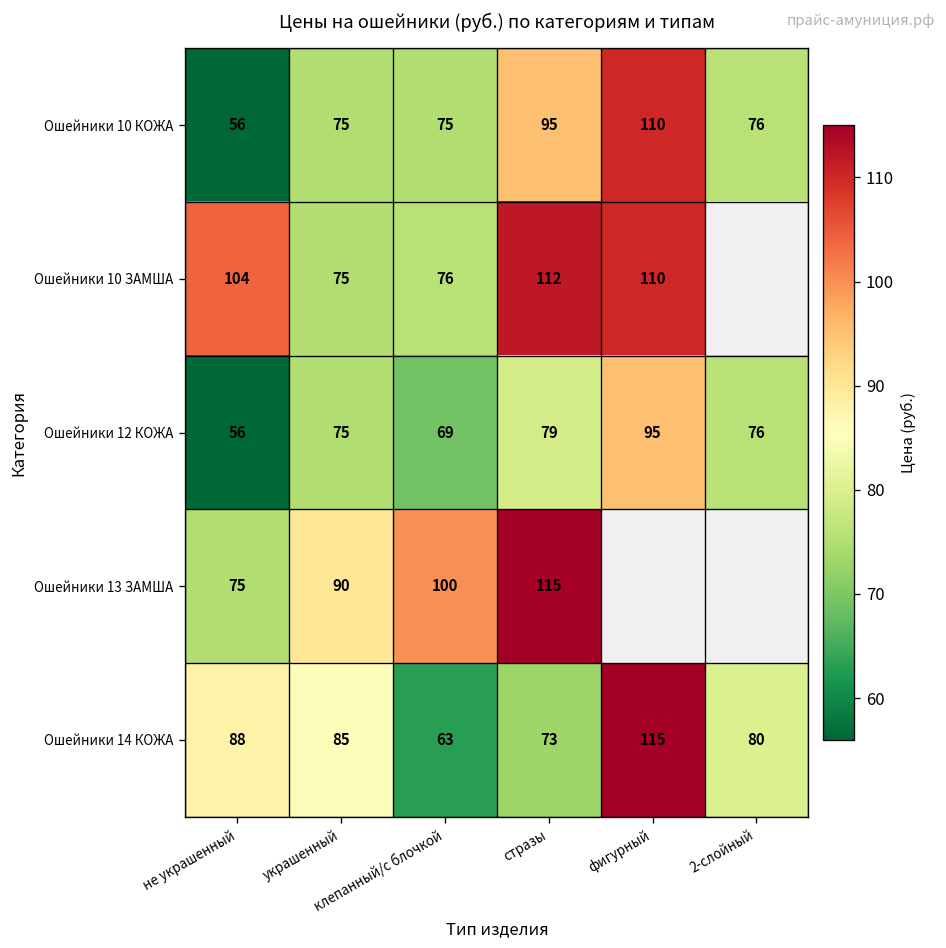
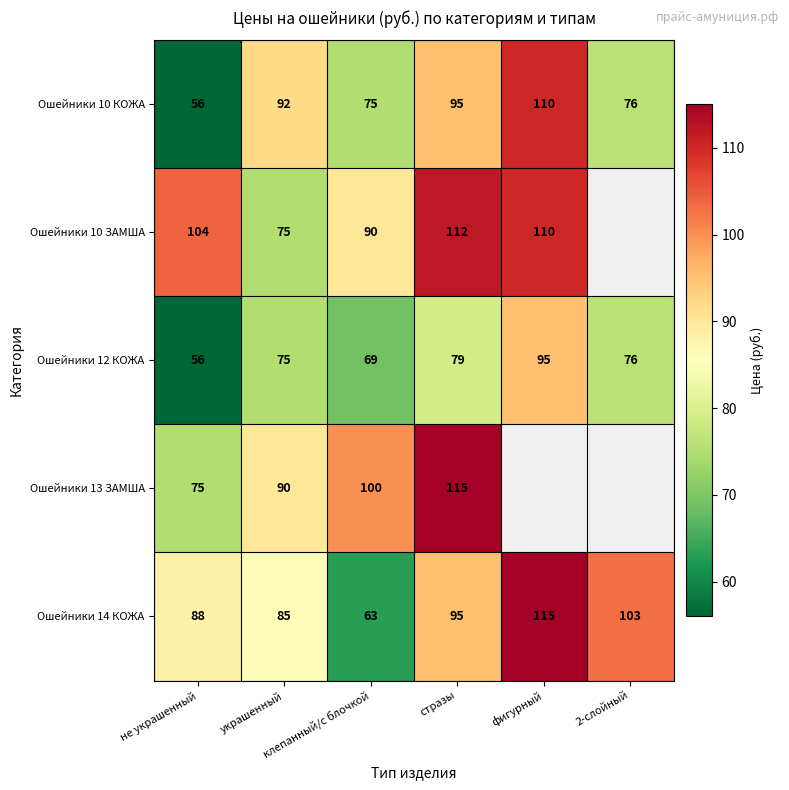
  {
    "Ошейники 10 КОЖА": {
      "не украшенный": 56,
-     "украшенный": 75,
+     "украшенный": 92,
      "клепанный/с блочкой": 75,
      "стразы": 95,
      "фигурный": 110,
      "2-слойный": 76
    },
    "Ошейники 10 ЗАМША": {
      "не украшенный": 104,
      "украшенный": 75,
-     "клепанный/с блочкой": 76,
+     "клепанный/с блочкой": 90,
      "стразы": 112,
      "фигурный": 110
    },
    "Ошейники 12 КОЖА": {
      "не украшенный": 56,
      "украшенный": 75,
      "клепанный/с блочкой": 69,
      "стразы": 79,
      "фигурный": 95,
      "2-слойный": 76
    },
    "Ошейники 13 ЗАМША": {
      "не украшенный": 75,
      "украшенный": 90,
      "клепанный/с блочкой": 100,
      "стразы": 115
    },
    "Ошейники 14 КОЖА": {
      "не украшенный": 88,
      "украшенный": 85,
      "клепанный/с блочкой": 63,
-     "стразы": 73,
+     "стразы": 95,
      "фигурный": 115,
-     "2-слойный": 80
+     "2-слойный": 103
    }
  }
